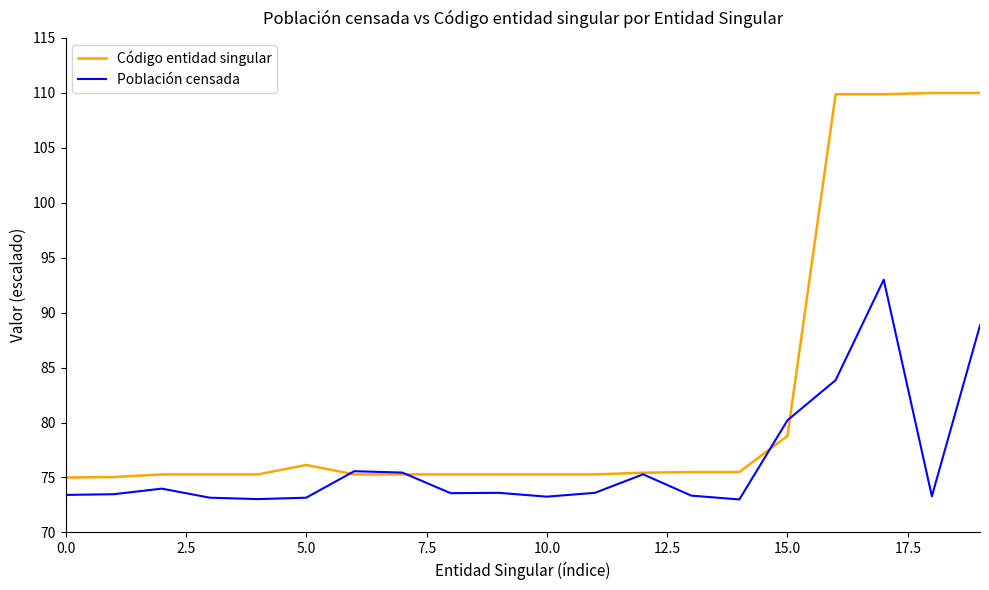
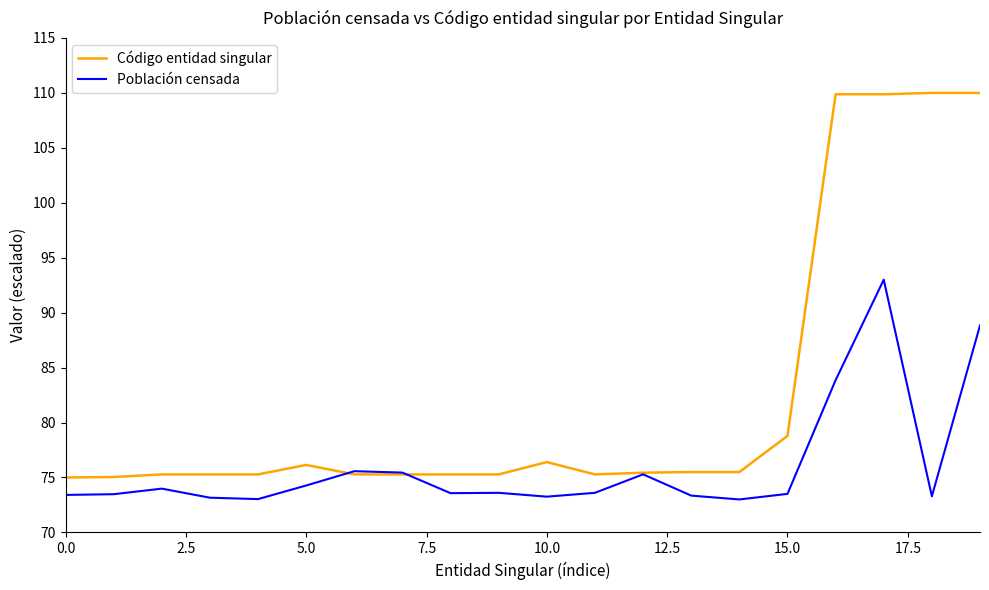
  {
    "Código entidad singular": {
      "0.0": 75.0,
      "5.0": 76.1,
-     "10.0": 75.3,
+     "10.0": 76.4,
      "15.0": 78.8
    },
    "Población censada": {
      "0.0": 73.4,
-     "5.0": 73.2,
+     "5.0": 74.3,
      "10.0": 73.3,
-     "15.0": 80.2
+     "15.0": 73.5
    }
  }
